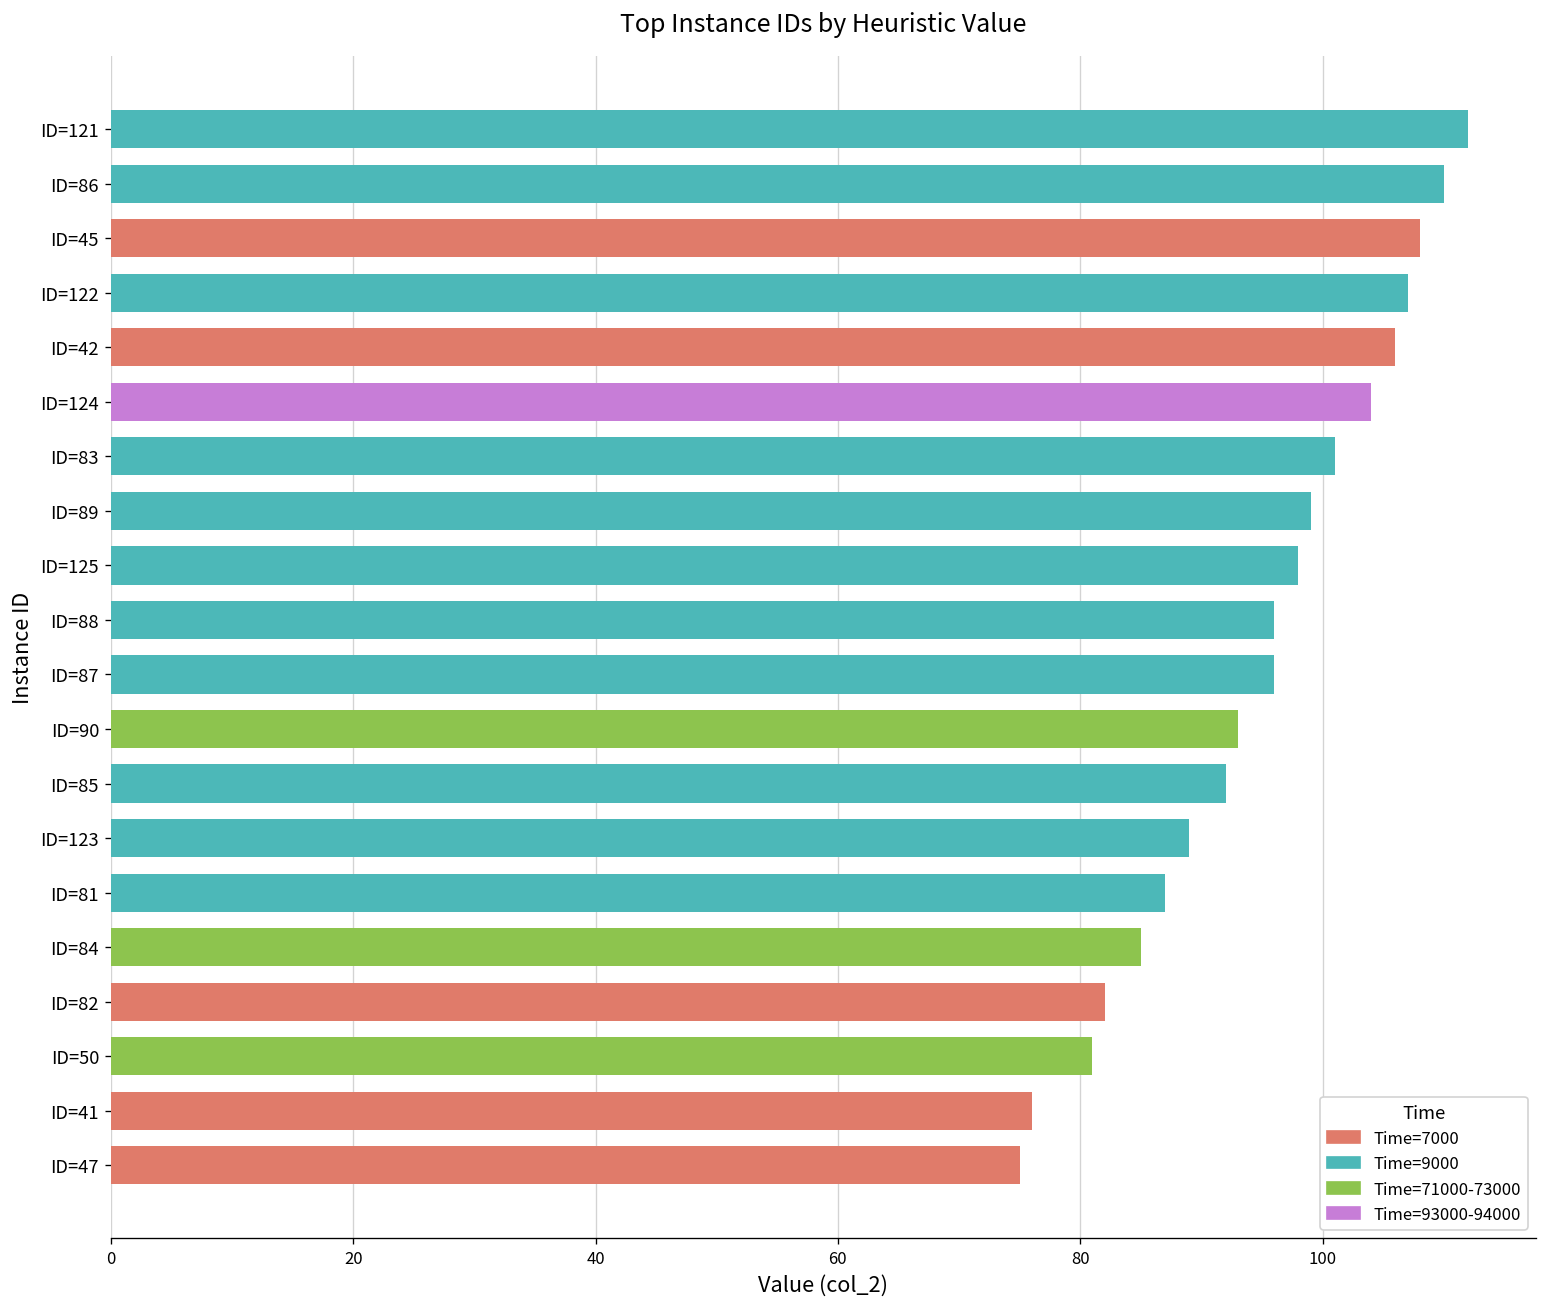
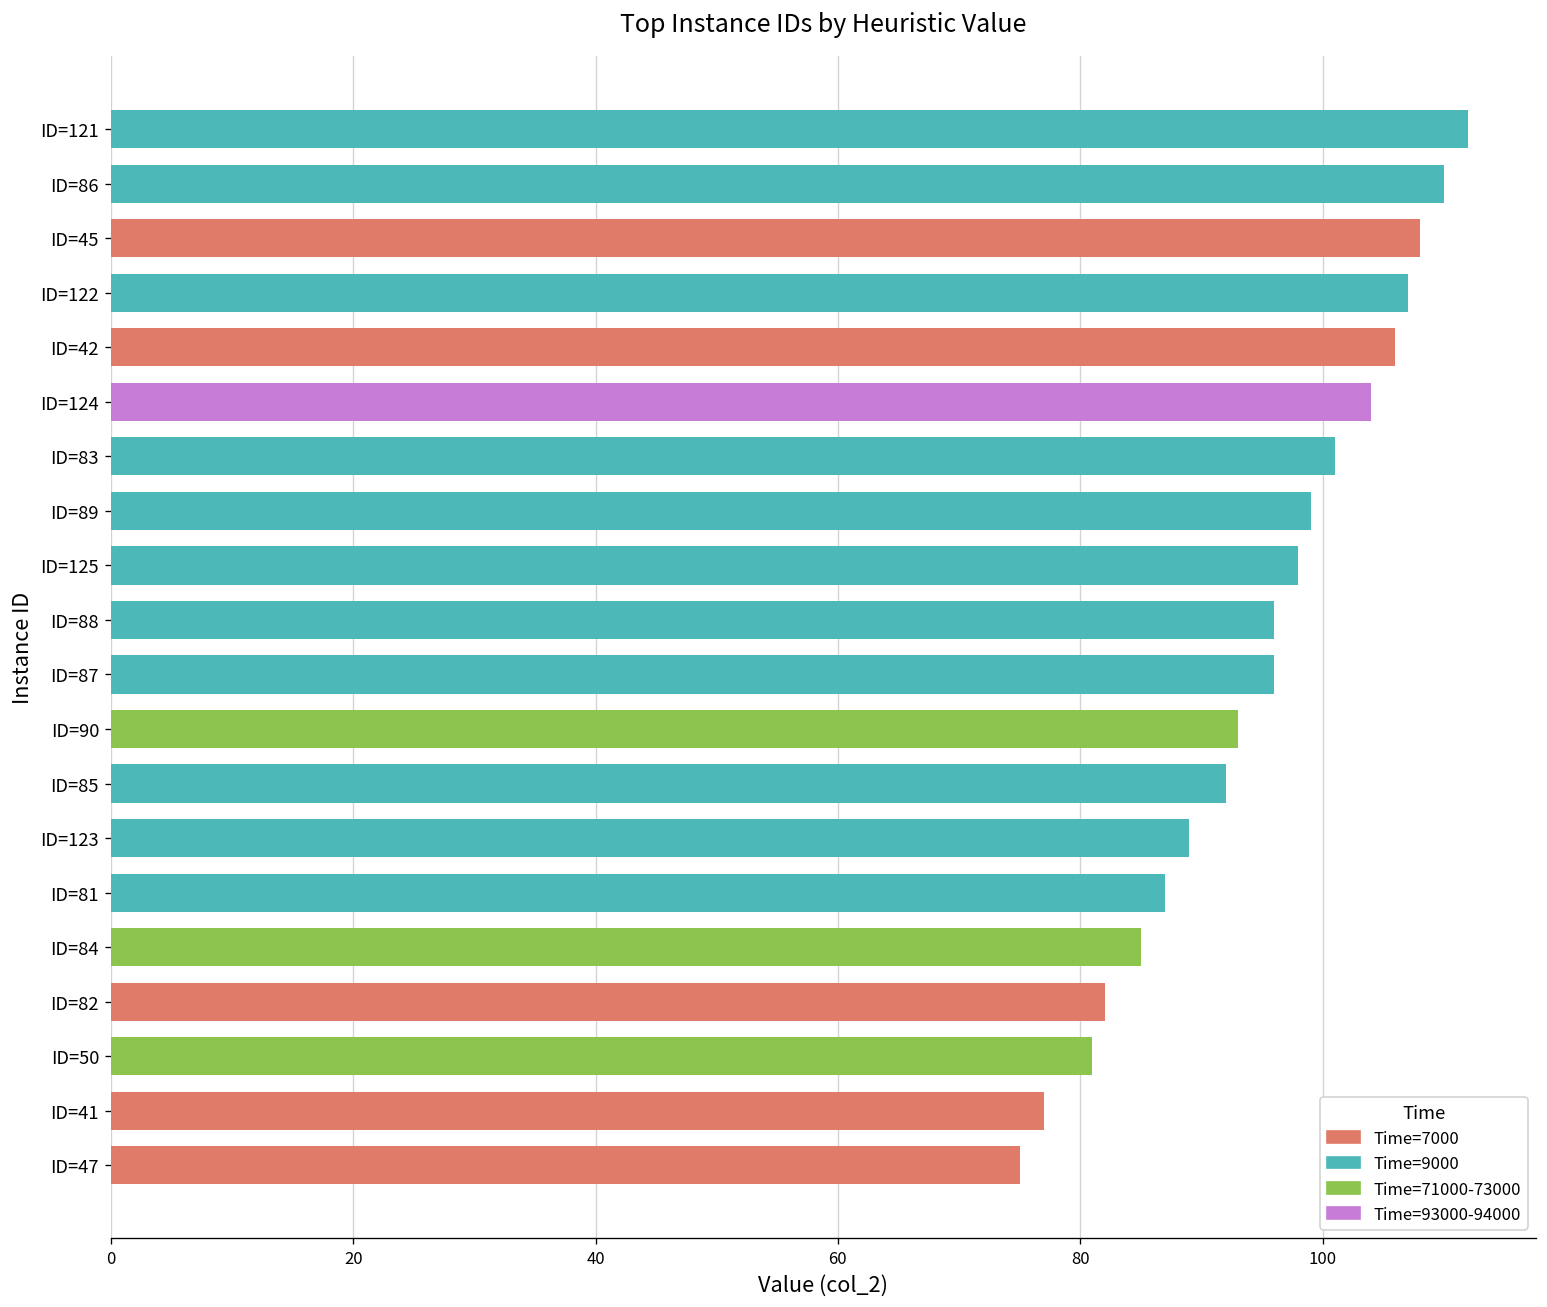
  {
    "ID=121": 112,
    "ID=86": 110,
    "ID=45": 108,
    "ID=122": 107,
    "ID=42": 106,
    "ID=124": 104,
    "ID=83": 101,
    "ID=89": 99,
    "ID=125": 98,
    "ID=88": 96,
    "ID=87": 96,
    "ID=90": 93,
    "ID=85": 92,
    "ID=123": 89,
    "ID=81": 87,
    "ID=84": 85,
    "ID=82": 82,
    "ID=50": 81,
-   "ID=41": 76,
+   "ID=41": 77,
    "ID=47": 75
  }
